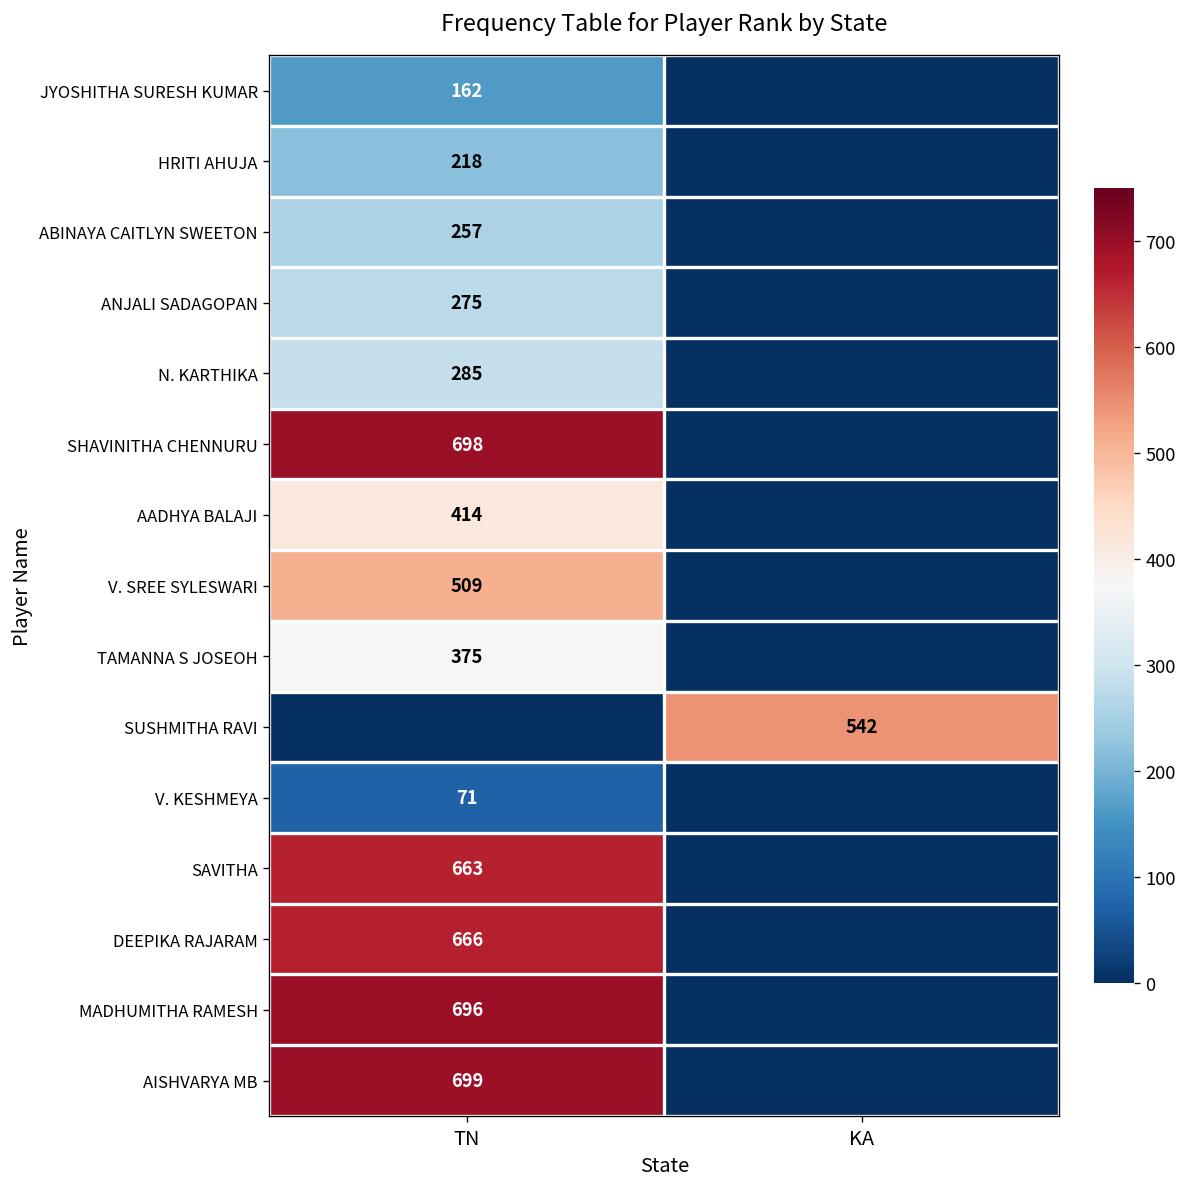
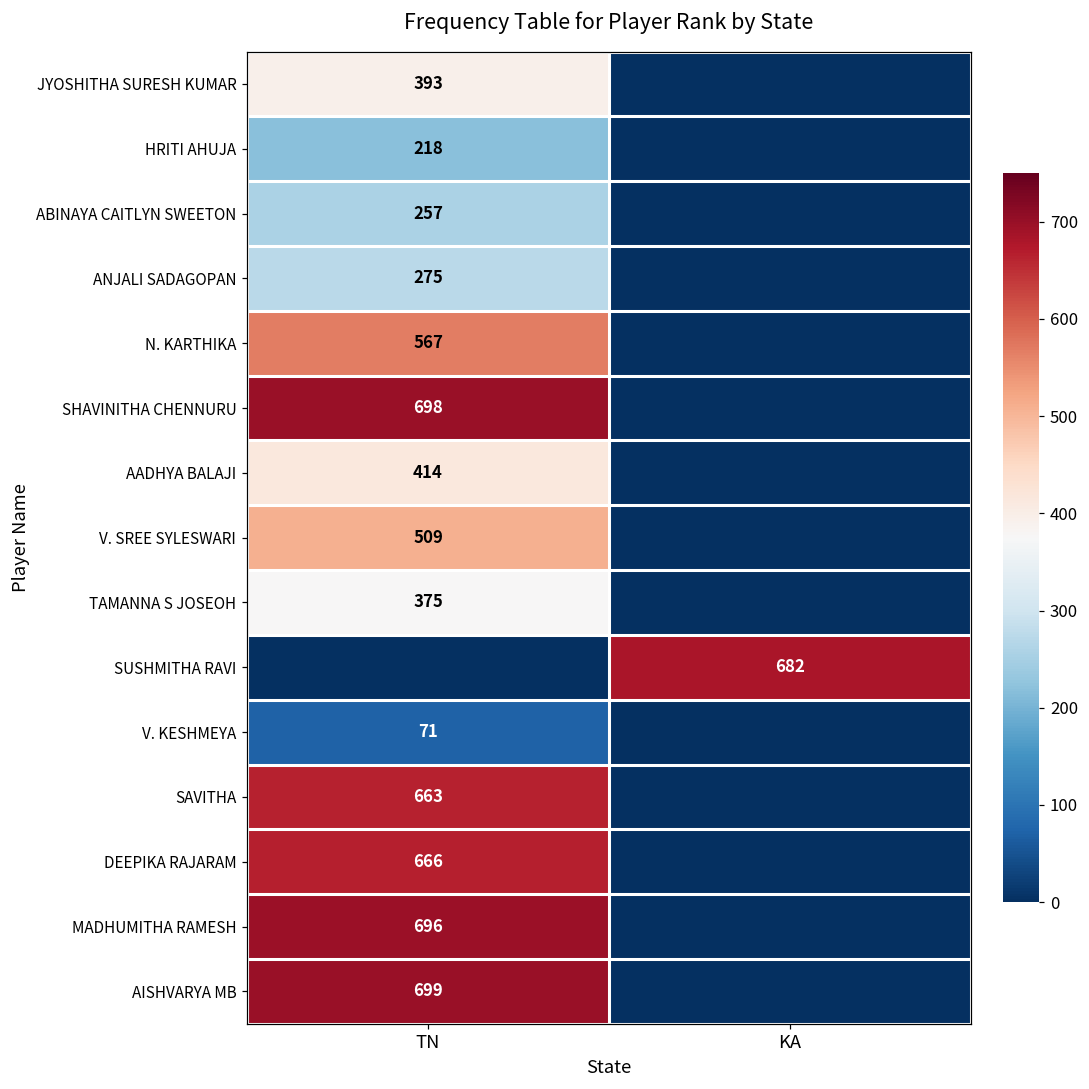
  {
    "JYOSHITHA SURESH KUMAR": {
-     "TN": 162
+     "TN": 393
    },
    "HRITI AHUJA": {
      "TN": 218
    },
    "ABINAYA CAITLYN SWEETON": {
      "TN": 257
    },
    "ANJALI SADAGOPAN": {
      "TN": 275
    },
    "N. KARTHIKA": {
-     "TN": 285
+     "TN": 567
    },
    "SHAVINITHA CHENNURU": {
      "TN": 698
    },
    "AADHYA BALAJI": {
      "TN": 414
    },
    "V. SREE SYLESWARI": {
      "TN": 509
    },
    "TAMANNA S JOSEOH": {
      "TN": 375
    },
    "SUSHMITHA RAVI": {
-     "KA": 542
+     "KA": 682
    },
    "V. KESHMEYA": {
      "TN": 71
    },
    "SAVITHA": {
      "TN": 663
    },
    "DEEPIKA RAJARAM": {
      "TN": 666
    },
    "MADHUMITHA RAMESH": {
      "TN": 696
    },
    "AISHVARYA MB": {
      "TN": 699
    }
  }
